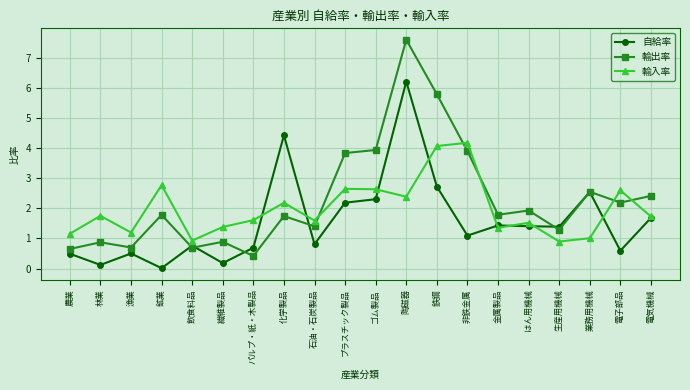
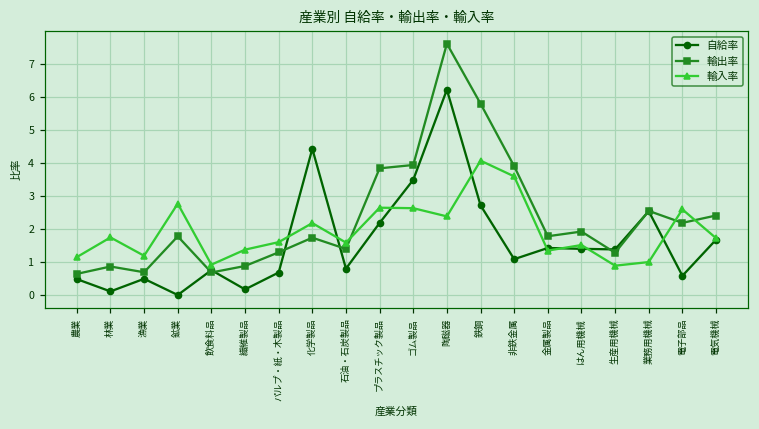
  {
    "自給率": {
      "農業": 0.5,
      "林業": 0.1,
      "漁業": 0.5,
      "鉱業": 0.0,
      "繊維製品": 0.2,
      "パルプ・紙・木製品": 0.7,
      "化学製品": 4.4,
      "石油・石炭製品": 0.8,
      "プラスチック製品": 2.2,
-     "ゴム製品": 2.3,
+     "ゴム製品": 3.5,
      "陶磁器": 6.2,
      "鉄鋼": 2.7,
      "非鉄金属": 1.1,
      "はん用機械": 1.4,
      "生産用機械": 1.4,
      "電子部品": 0.6
    },
    "輸出率": {
      "農業": 0.7,
      "林業": 0.9,
      "漁業": 0.7,
      "鉱業": 1.8,
      "繊維製品": 0.9,
-     "パルプ・紙・木製品": 0.4,
+     "パルプ・紙・木製品": 1.3,
      "化学製品": 1.7,
      "石油・石炭製品": 1.4,
      "プラスチック製品": 3.8,
      "ゴム製品": 3.9,
      "陶磁器": 7.6,
      "鉄鋼": 5.8,
      "非鉄金属": 3.9,
      "金属製品": 1.8,
      "はん用機械": 1.9,
      "生産用機械": 1.3,
      "電子部品": 2.2,
      "電気機械": 2.4
    },
    "輸入率": {
      "農業": 1.2,
      "林業": 1.8,
      "漁業": 1.2,
      "鉱業": 2.8,
      "飲食料品": 0.9,
      "繊維製品": 1.4,
      "パルプ・紙・木製品": 1.6,
      "化学製品": 2.2,
      "石油・石炭製品": 1.6,
      "プラスチック製品": 2.7,
      "ゴム製品": 2.6,
      "陶磁器": 2.4,
      "鉄鋼": 4.1,
-     "非鉄金属": 4.2,
+     "非鉄金属": 3.6,
      "はん用機械": 1.5,
      "生産用機械": 0.9,
      "業務用機械": 1.0,
      "電子部品": 2.6
    }
  }
